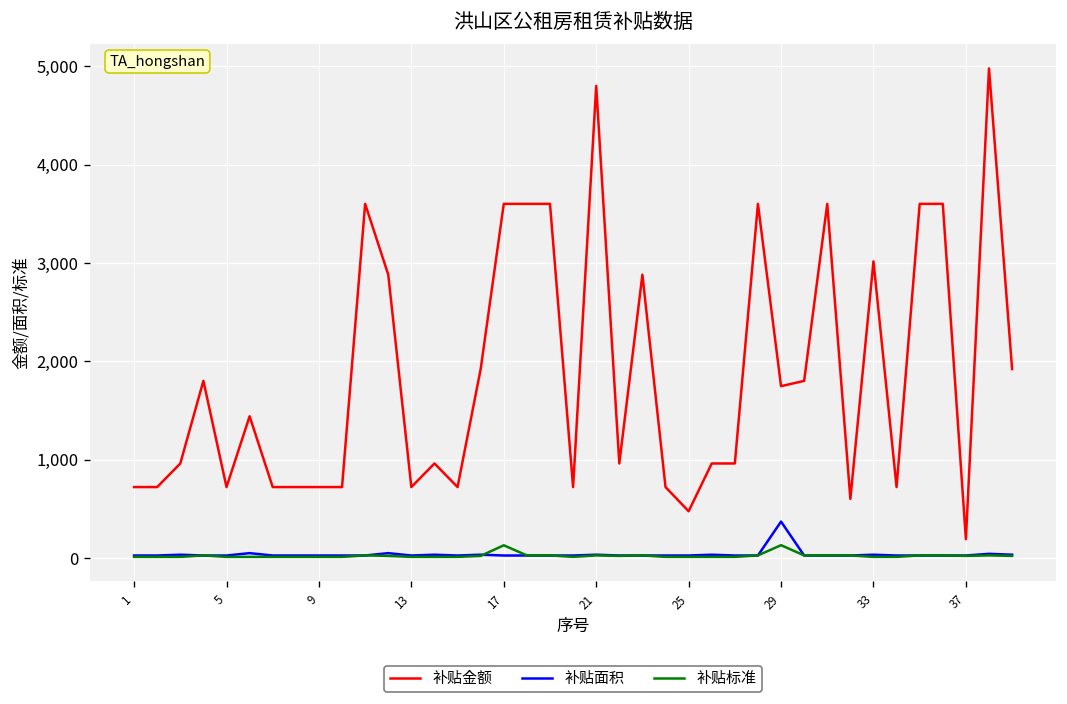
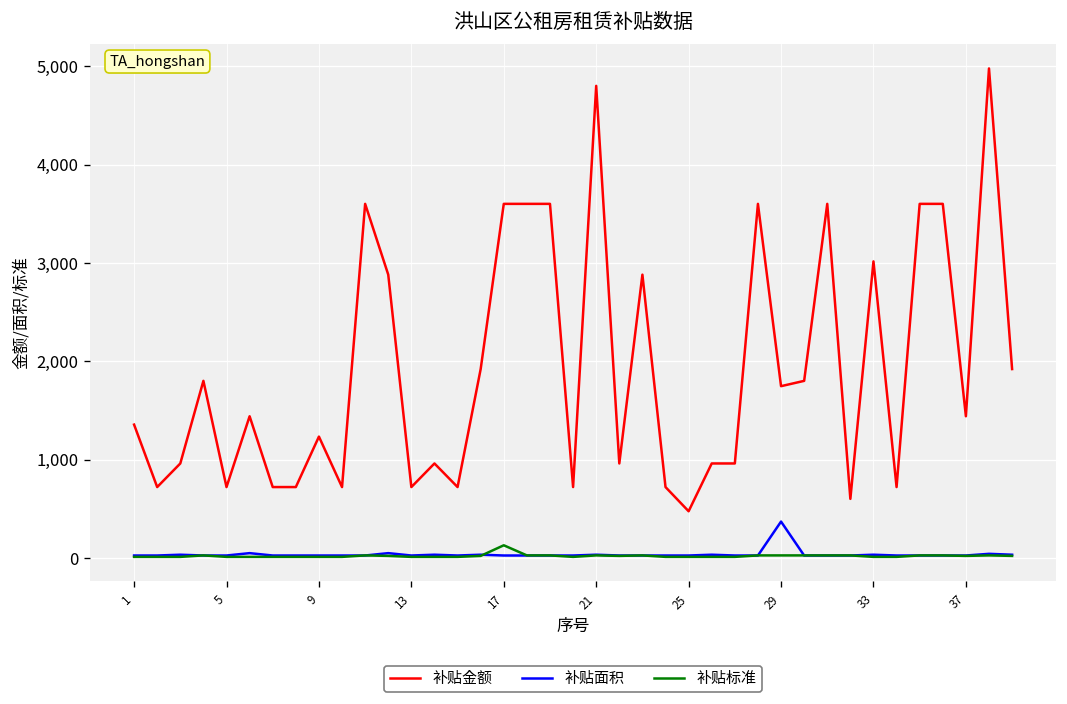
  {
    "补贴金额": {
-     "1": "700",
+     "1": "1,400",
      "5": "700",
-     "9": "700",
+     "9": "1,200",
      "13": "700",
      "17": "3,600",
      "21": "4,800",
      "25": "500",
      "29": "1,700",
      "33": "3,000",
-     "37": "200"
+     "37": "1,400"
    },
    "补贴面积": {
      "17": "0",
      "29": "400"
    },
    "补贴标准": {
      "17": "100",
-     "29": "100"
+     "29": "0"
    }
  }
